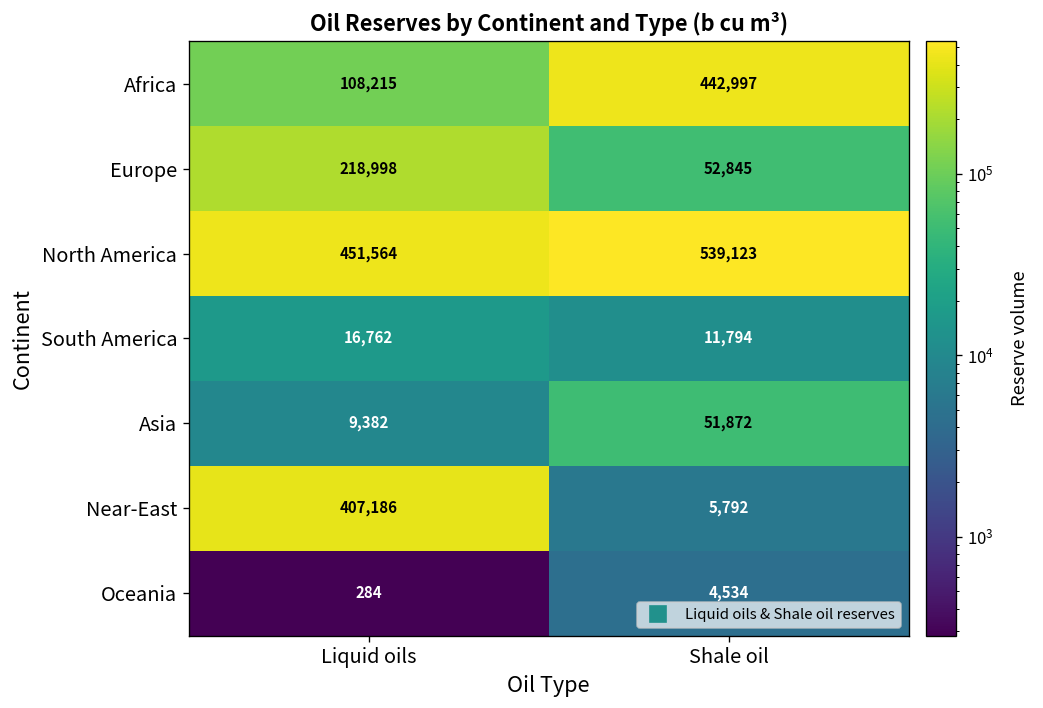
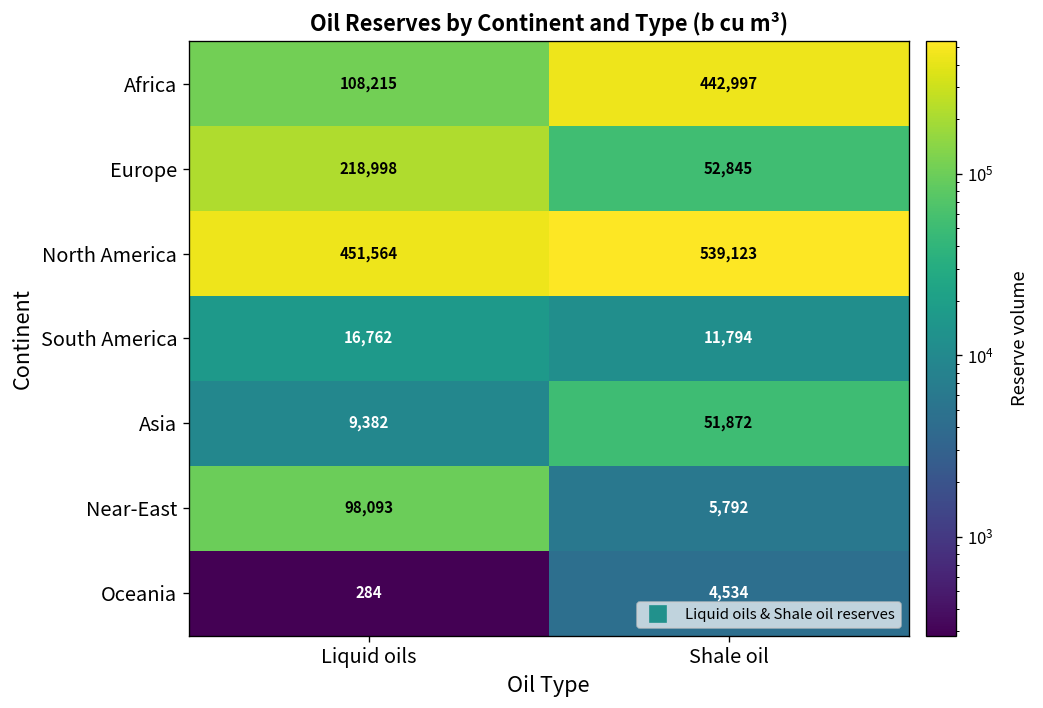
  {
    "Africa": {
      "Liquid oils": "108,215",
      "Shale oil": "442,997"
    },
    "Europe": {
      "Liquid oils": "218,998",
      "Shale oil": "52,845"
    },
    "North America": {
      "Liquid oils": "451,564",
      "Shale oil": "539,123"
    },
    "South America": {
      "Liquid oils": "16,762",
      "Shale oil": "11,794"
    },
    "Asia": {
      "Liquid oils": "9,382",
      "Shale oil": "51,872"
    },
    "Near-East": {
-     "Liquid oils": "407,186",
+     "Liquid oils": "98,093",
      "Shale oil": "5,792"
    },
    "Oceania": {
      "Liquid oils": "284"
    }
  }
